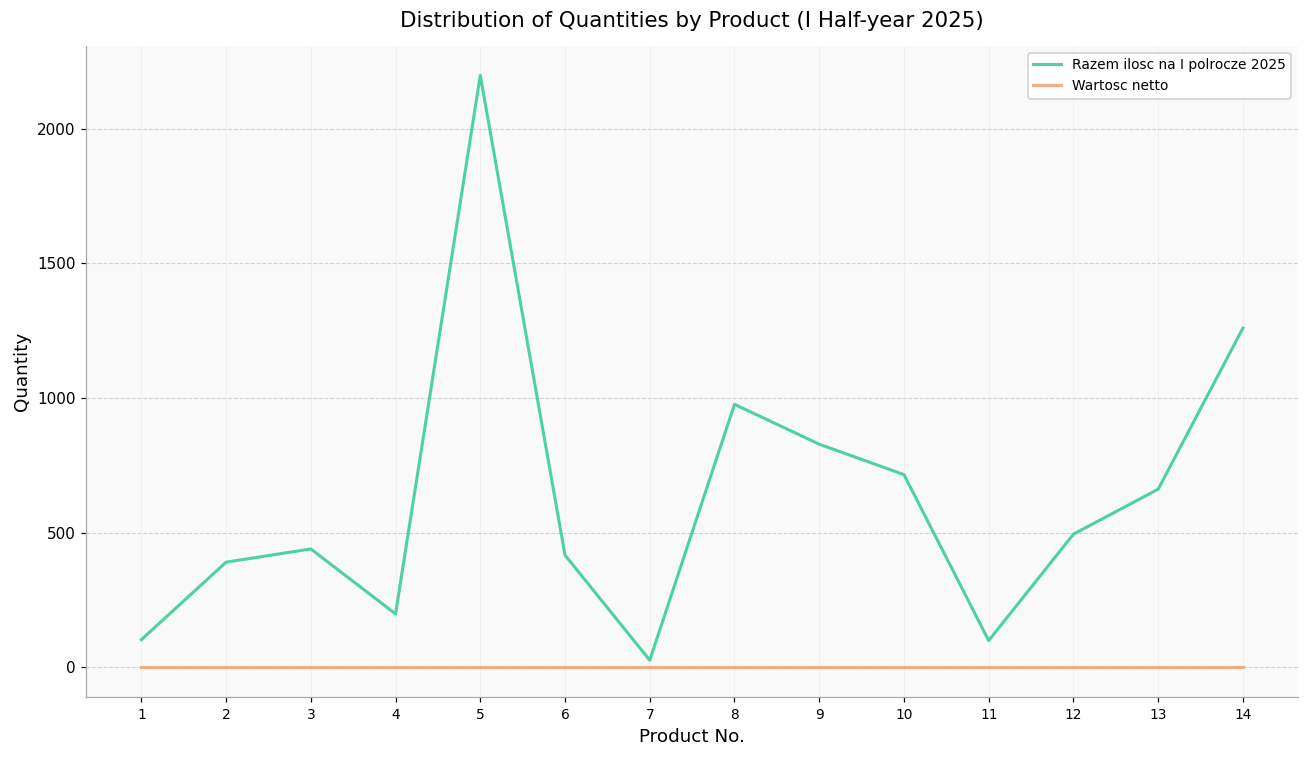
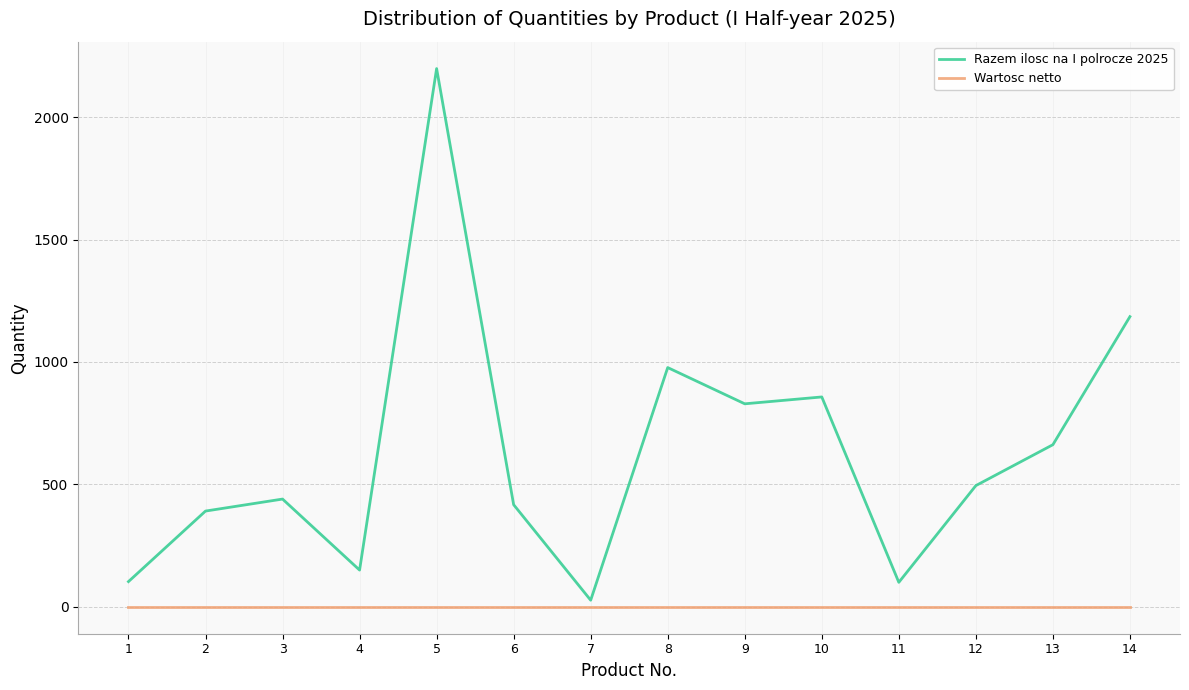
  {
    "Razem ilosc na I polrocze 2025": {
      "1": 100,
      "2": 390,
      "3": 440,
-     "4": 200,
+     "4": 150,
      "5": 2200,
      "6": 420,
      "7": 30,
      "8": 980,
      "9": 830,
-     "10": 720,
+     "10": 860,
      "11": 100,
      "12": 500,
      "13": 660,
-     "14": 1260
+     "14": 1190
    },
    "Wartosc netto": {
      "1": 0,
      "2": 0,
      "3": 0,
      "4": 0,
      "5": 0,
      "6": 0,
      "7": 0,
      "8": 0,
      "9": 0,
      "10": 0,
      "11": 0,
      "12": 0,
      "13": 0,
      "14": 0
    }
  }
